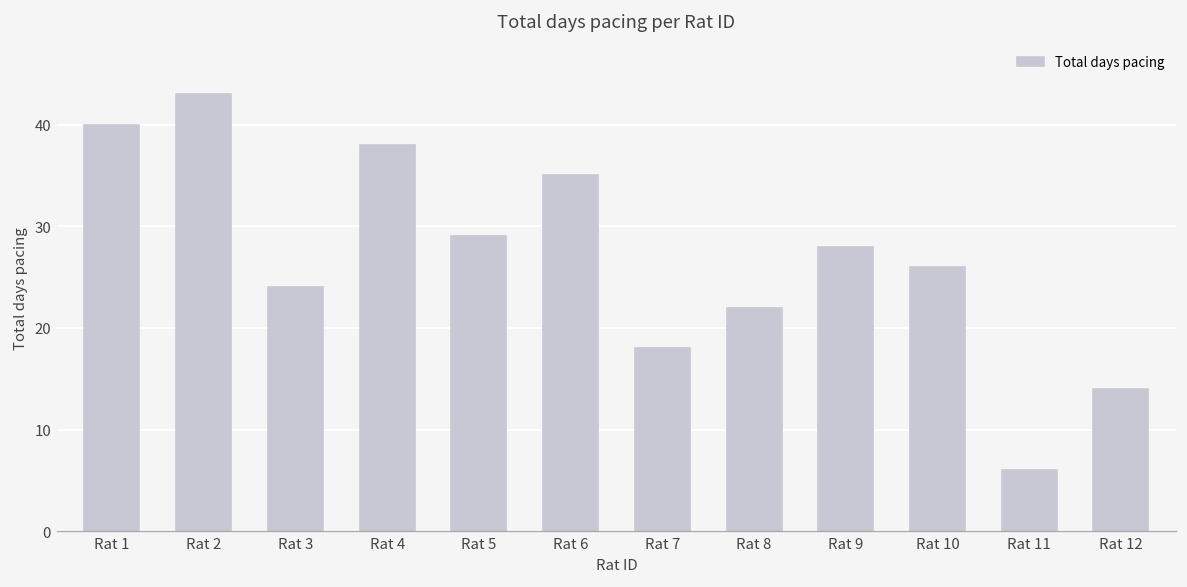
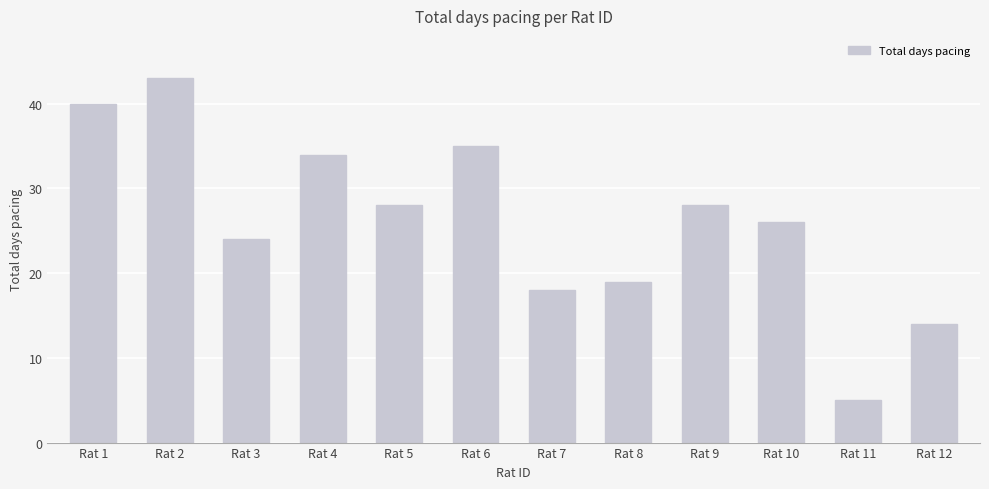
  {
    "Rat 1": 40,
    "Rat 2": 43,
    "Rat 3": 24,
-   "Rat 4": 38,
-   "Rat 5": 29,
+   "Rat 4": 34,
+   "Rat 5": 28,
    "Rat 6": 35,
    "Rat 7": 18,
-   "Rat 8": 22,
+   "Rat 8": 19,
    "Rat 9": 28,
    "Rat 10": 26,
-   "Rat 11": 6,
+   "Rat 11": 5,
    "Rat 12": 14
  }
